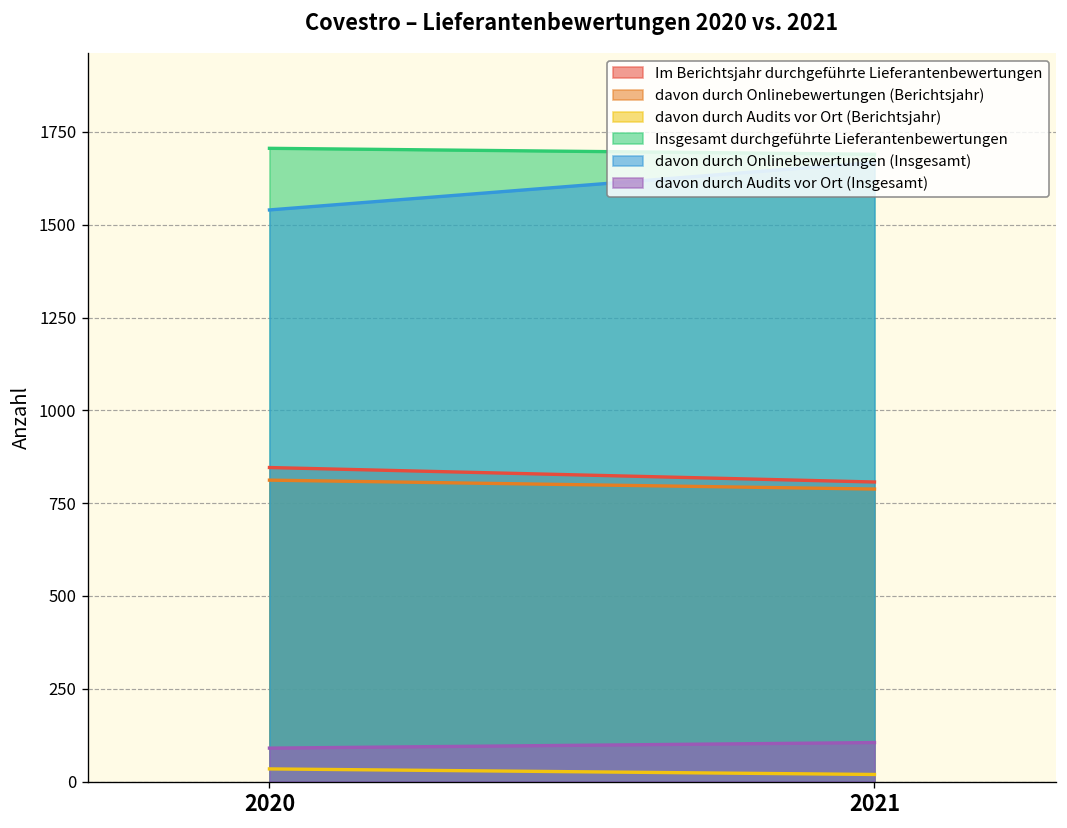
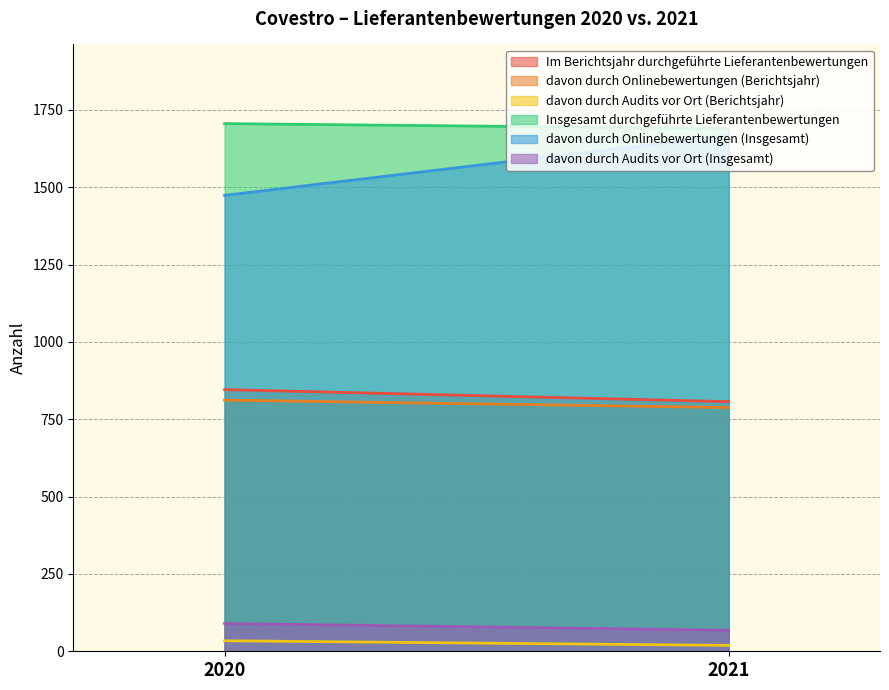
  {
    "davon durch Audits vor Ort (Berichtsjahr)": {
      "2020": 30,
      "2021": 20
    },
    "Insgesamt durchgeführte Lieferantenbewertungen": {
      "2020": 1710
    },
    "davon durch Onlinebewertungen (Insgesamt)": {
-     "2020": 1540
+     "2020": 1470
    },
    "davon durch Audits vor Ort (Insgesamt)": {
      "2020": 90,
-     "2021": 110
+     "2021": 70
    }
  }
